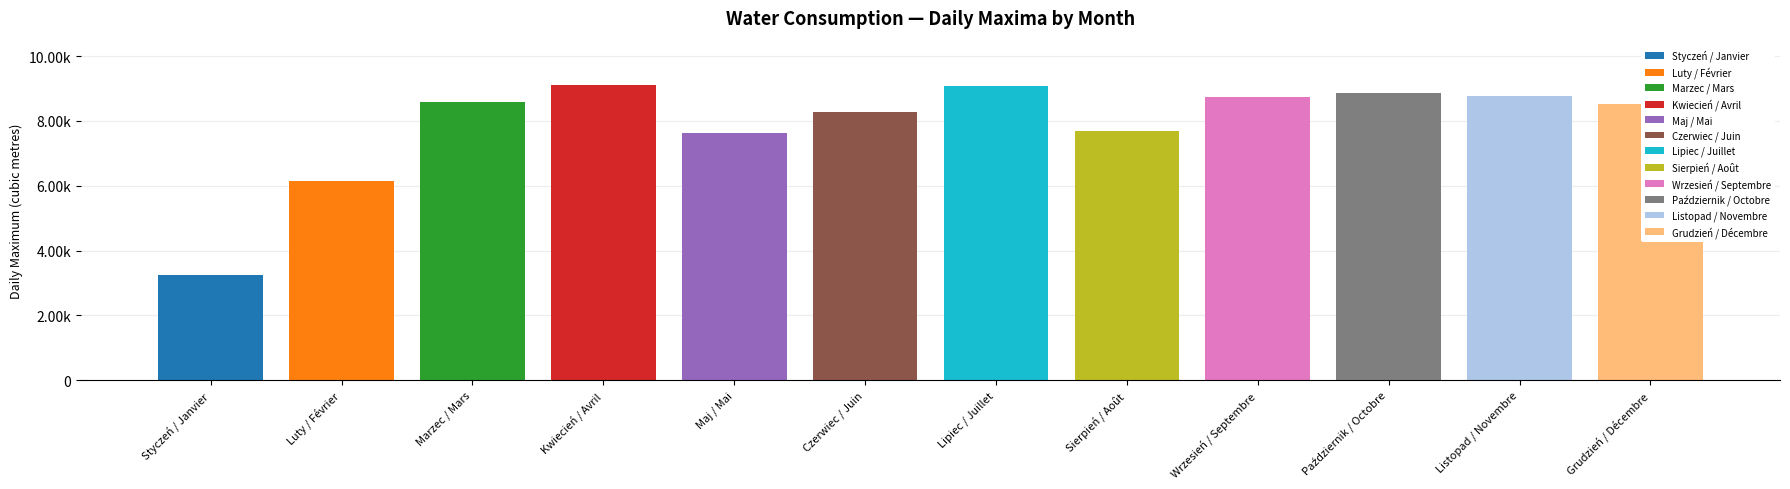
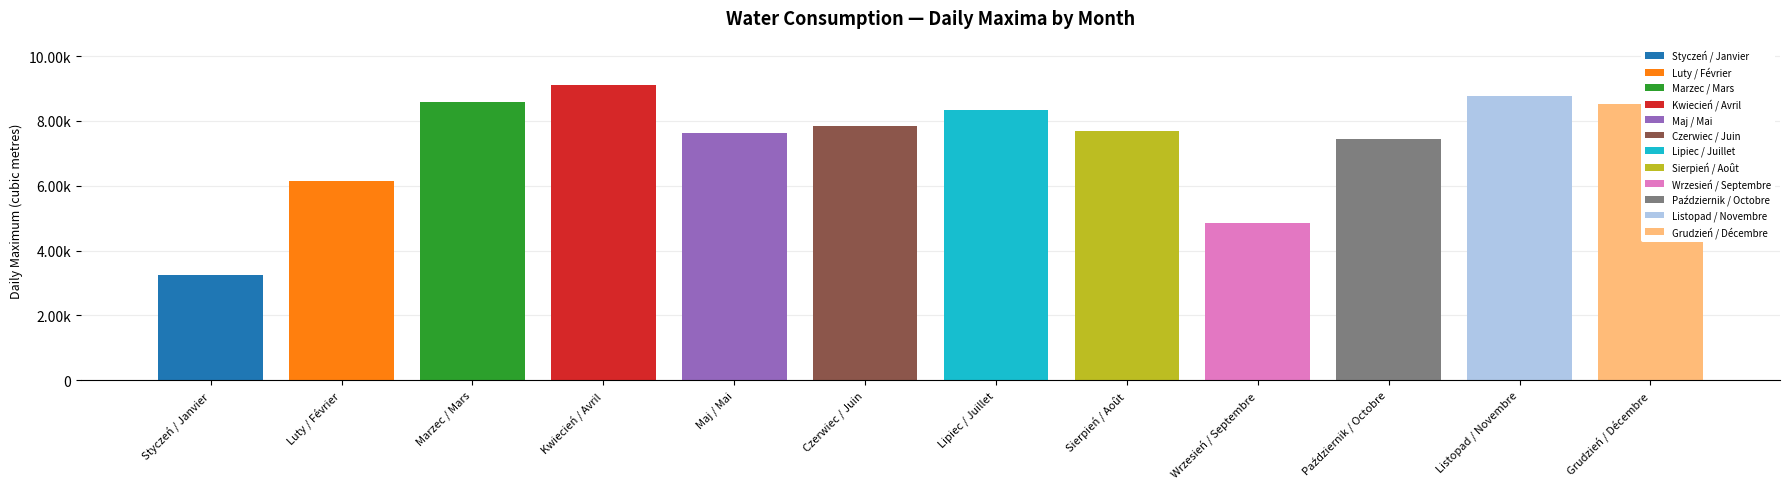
  {
    "Styczeń / Janvier": 3200,
    "Luty / Février": 6100,
    "Marzec / Mars": 8600,
    "Kwiecień / Avril": 9100,
    "Maj / Mai": 7600,
-   "Czerwiec / Juin": 8300,
-   "Lipiec / Juillet": 9100,
+   "Czerwiec / Juin": 7800,
+   "Lipiec / Juillet": 8300,
    "Sierpień / Août": 7700,
-   "Wrzesień / Septembre": 8700,
-   "Październik / Octobre": 8900,
+   "Wrzesień / Septembre": 4900,
+   "Październik / Octobre": 7400,
    "Listopad / Novembre": 8800
  }
